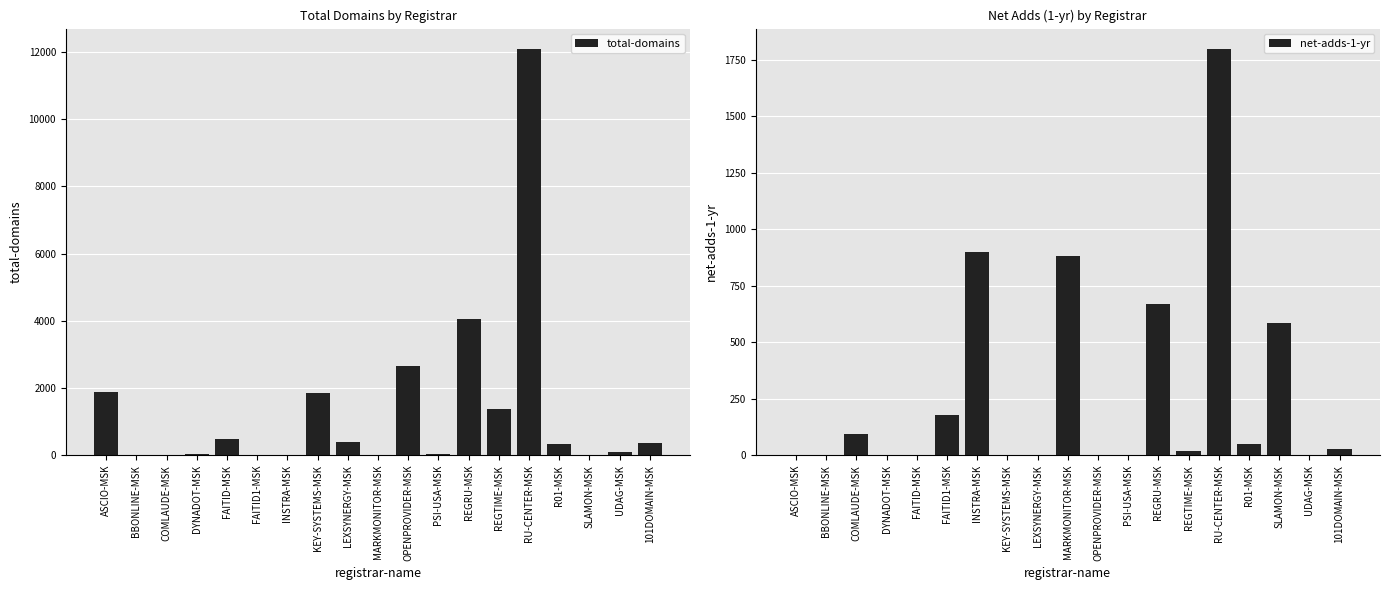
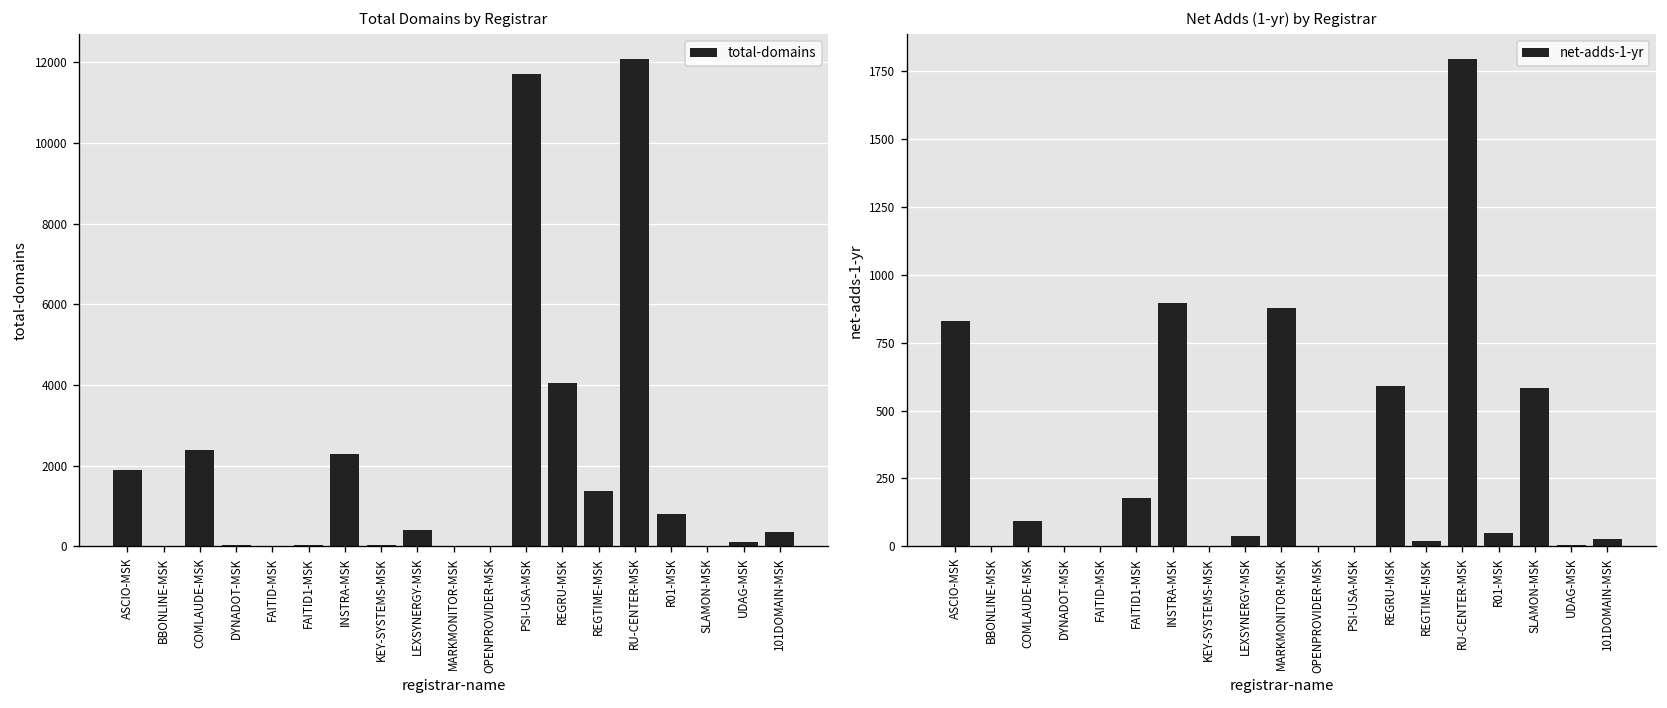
  {
    "Total Domains by Registrar": {
      "ASCIO-MSK": 1900,
-     "COMLAUDE-MSK": 0,
-     "FAITID-MSK": 500,
-     "INSTRA-MSK": 0,
-     "KEY-SYSTEMS-MSK": 1800,
+     "COMLAUDE-MSK": 2400,
+     "FAITID-MSK": 0,
+     "INSTRA-MSK": 2300,
+     "KEY-SYSTEMS-MSK": 0,
      "LEXSYNERGY-MSK": 400,
-     "OPENPROVIDER-MSK": 2700,
-     "PSI-USA-MSK": 0,
+     "OPENPROVIDER-MSK": 0,
+     "PSI-USA-MSK": 11700,
      "REGRU-MSK": 4000,
      "REGTIME-MSK": 1400,
      "RU-CENTER-MSK": 12100,
-     "R01-MSK": 300,
+     "R01-MSK": 800,
      "SLAMON-MSK": 0,
      "UDAG-MSK": 100,
      "101DOMAIN-MSK": 400
    },
    "Net Adds (1-yr) by Registrar": {
-     "ASCIO-MSK": 0,
+     "ASCIO-MSK": 830,
      "BBONLINE-MSK": 0,
      "COMLAUDE-MSK": 90,
      "FAITID-MSK": 0,
      "FAITID1-MSK": 180,
      "INSTRA-MSK": 900,
-     "LEXSYNERGY-MSK": 0,
+     "LEXSYNERGY-MSK": 40,
      "MARKMONITOR-MSK": 880,
      "OPENPROVIDER-MSK": 0,
-     "REGRU-MSK": 670,
+     "REGRU-MSK": 590,
      "REGTIME-MSK": 20,
      "RU-CENTER-MSK": 1800,
      "R01-MSK": 50,
      "SLAMON-MSK": 590,
      "101DOMAIN-MSK": 30
    }
  }
